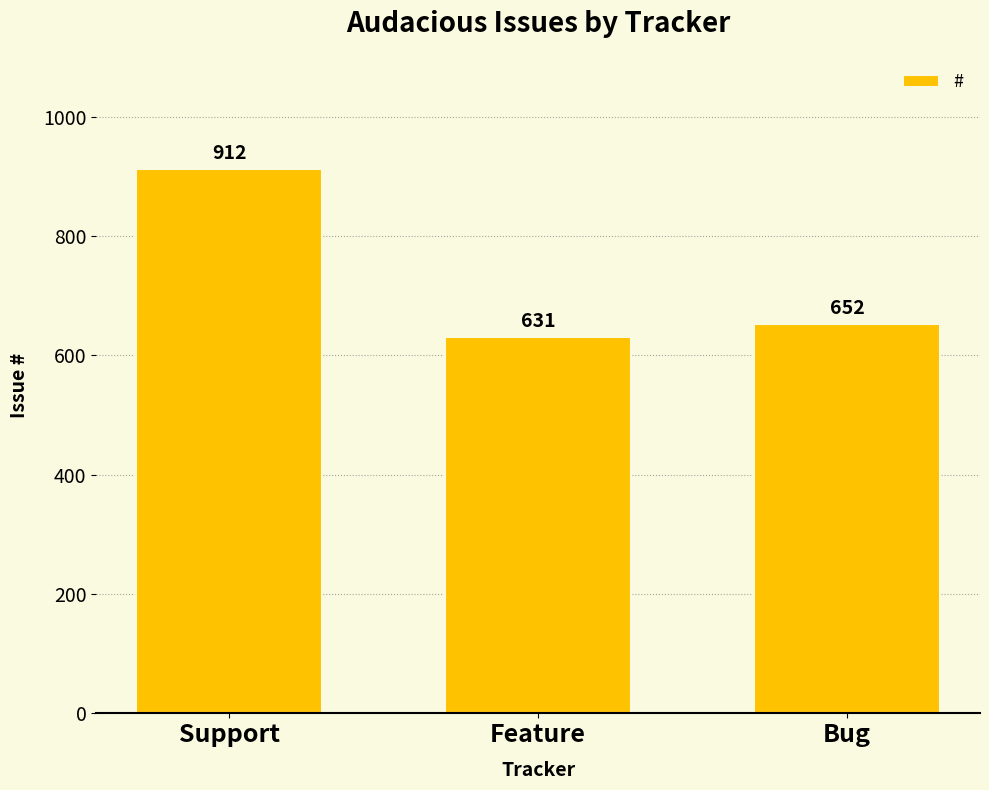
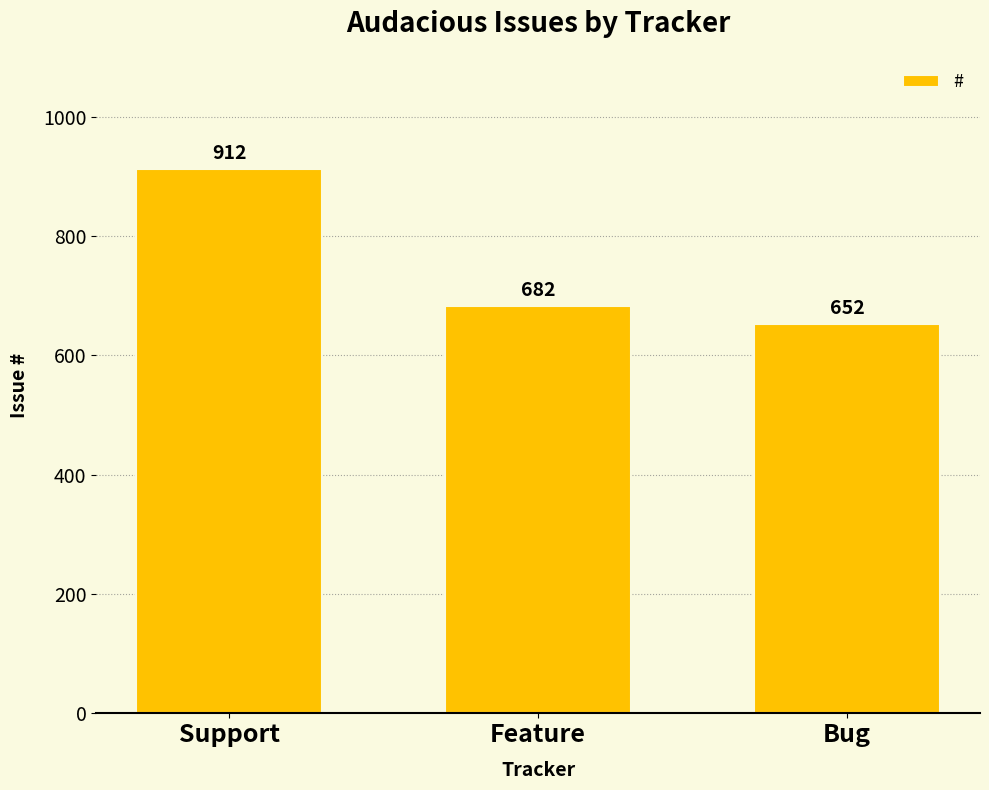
  {
    "Support": 912,
-   "Feature": 631,
+   "Feature": 682,
    "Bug": 652
  }
